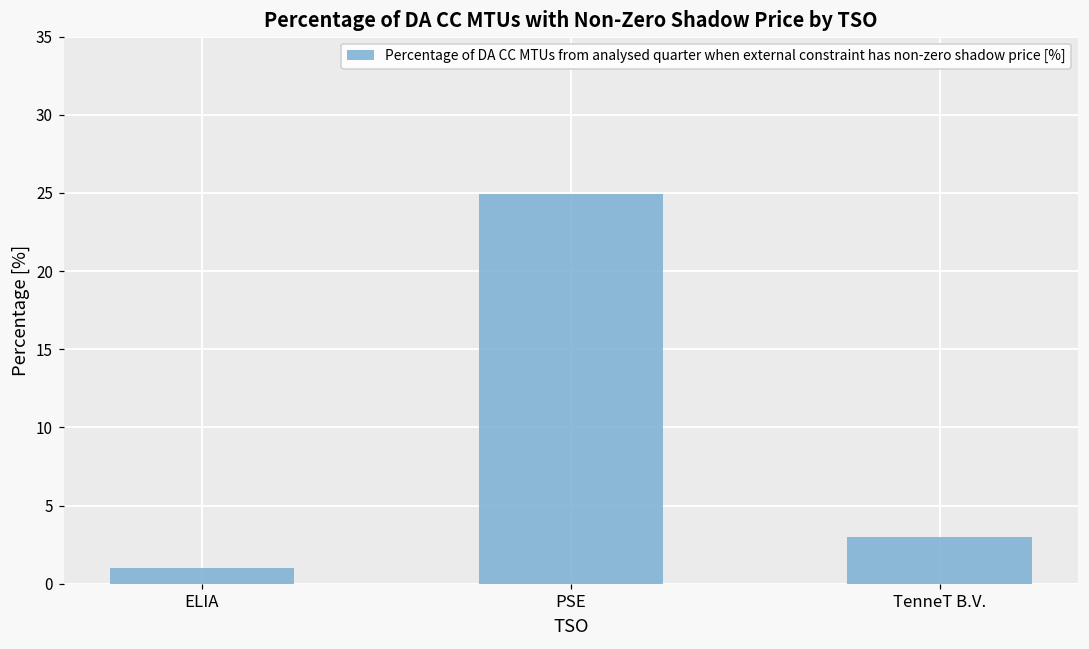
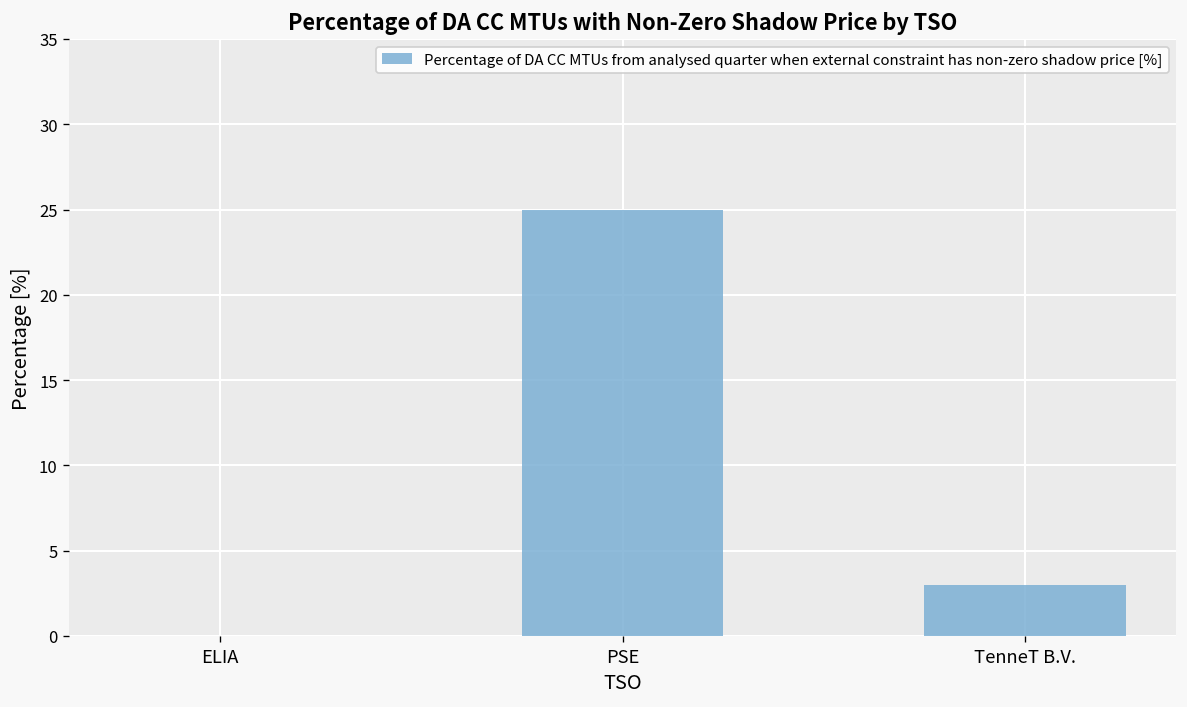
  {
-   "ELIA": 1,
+   "ELIA": 0,
    "PSE": 25,
    "TenneT B.V.": 3
  }
